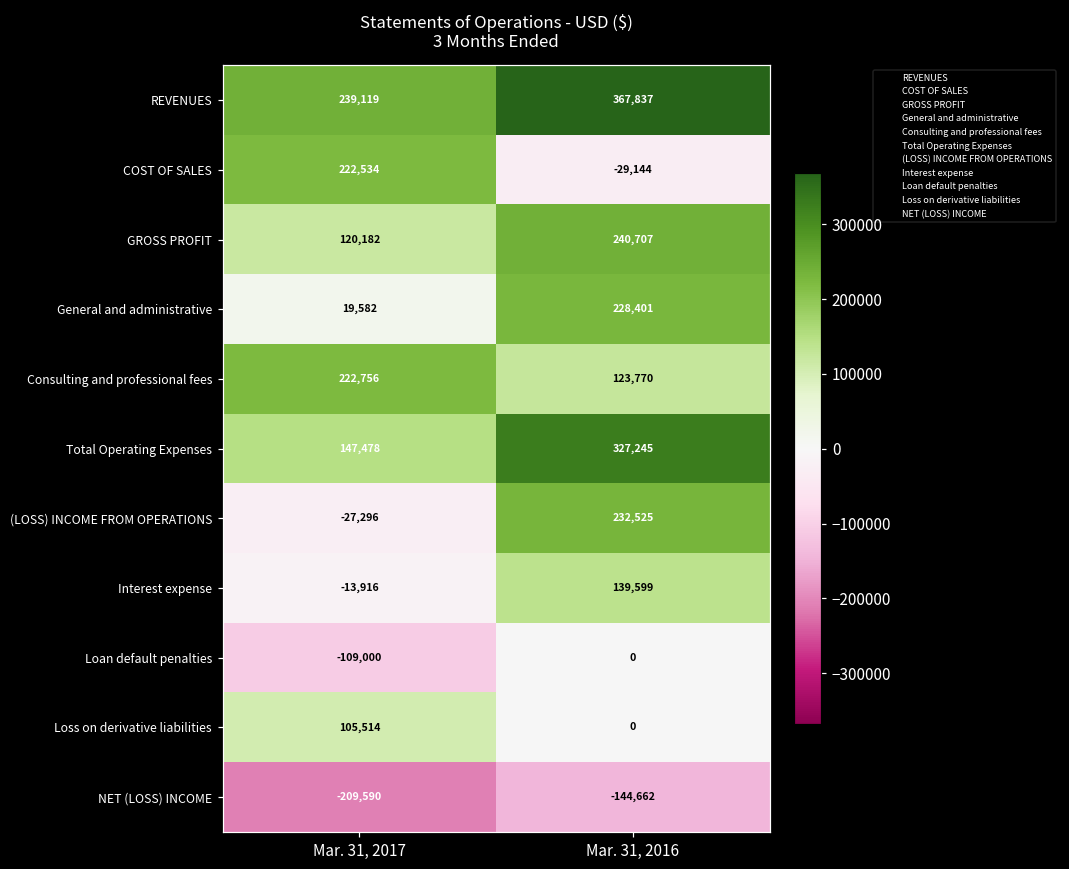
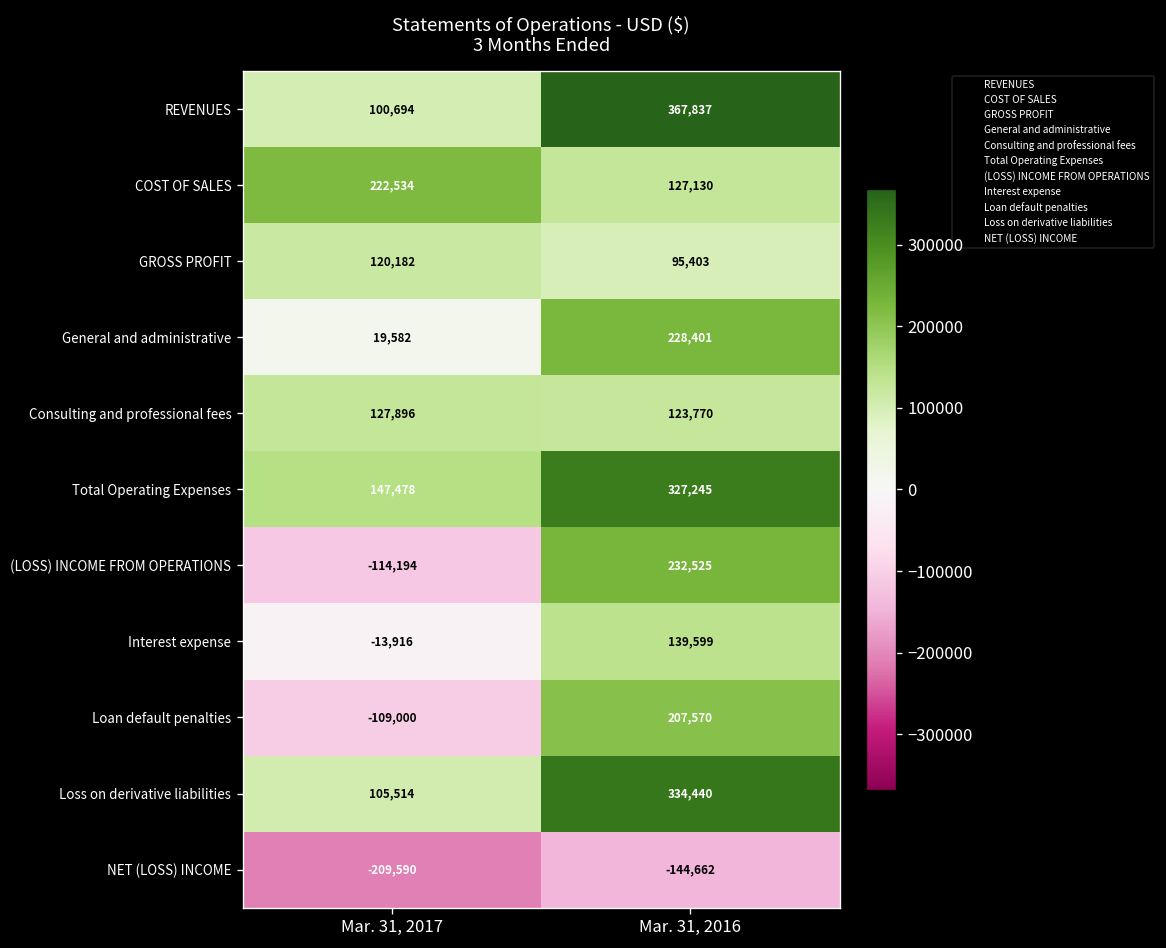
  {
    "REVENUES": {
-     "Mar. 31, 2017": "239,119",
+     "Mar. 31, 2017": "100,694",
      "Mar. 31, 2016": "367,837"
    },
    "COST OF SALES": {
      "Mar. 31, 2017": "222,534",
-     "Mar. 31, 2016": "-29,144"
+     "Mar. 31, 2016": "127,130"
    },
    "GROSS PROFIT": {
      "Mar. 31, 2017": "120,182",
-     "Mar. 31, 2016": "240,707"
+     "Mar. 31, 2016": "95,403"
    },
    "General and administrative": {
      "Mar. 31, 2017": "19,582",
      "Mar. 31, 2016": "228,401"
    },
    "Consulting and professional fees": {
-     "Mar. 31, 2017": "222,756",
+     "Mar. 31, 2017": "127,896",
      "Mar. 31, 2016": "123,770"
    },
    "Total Operating Expenses": {
      "Mar. 31, 2017": "147,478",
      "Mar. 31, 2016": "327,245"
    },
    "(LOSS) INCOME FROM OPERATIONS": {
-     "Mar. 31, 2017": "-27,296",
+     "Mar. 31, 2017": "-114,194",
      "Mar. 31, 2016": "232,525"
    },
    "Interest expense": {
      "Mar. 31, 2017": "-13,916",
      "Mar. 31, 2016": "139,599"
    },
    "Loan default penalties": {
      "Mar. 31, 2017": "-109,000",
-     "Mar. 31, 2016": "0"
+     "Mar. 31, 2016": "207,570"
    },
    "Loss on derivative liabilities": {
      "Mar. 31, 2017": "105,514",
-     "Mar. 31, 2016": "0"
+     "Mar. 31, 2016": "334,440"
    },
    "NET (LOSS) INCOME": {
      "Mar. 31, 2017": "-209,590",
      "Mar. 31, 2016": "-144,662"
    }
  }
